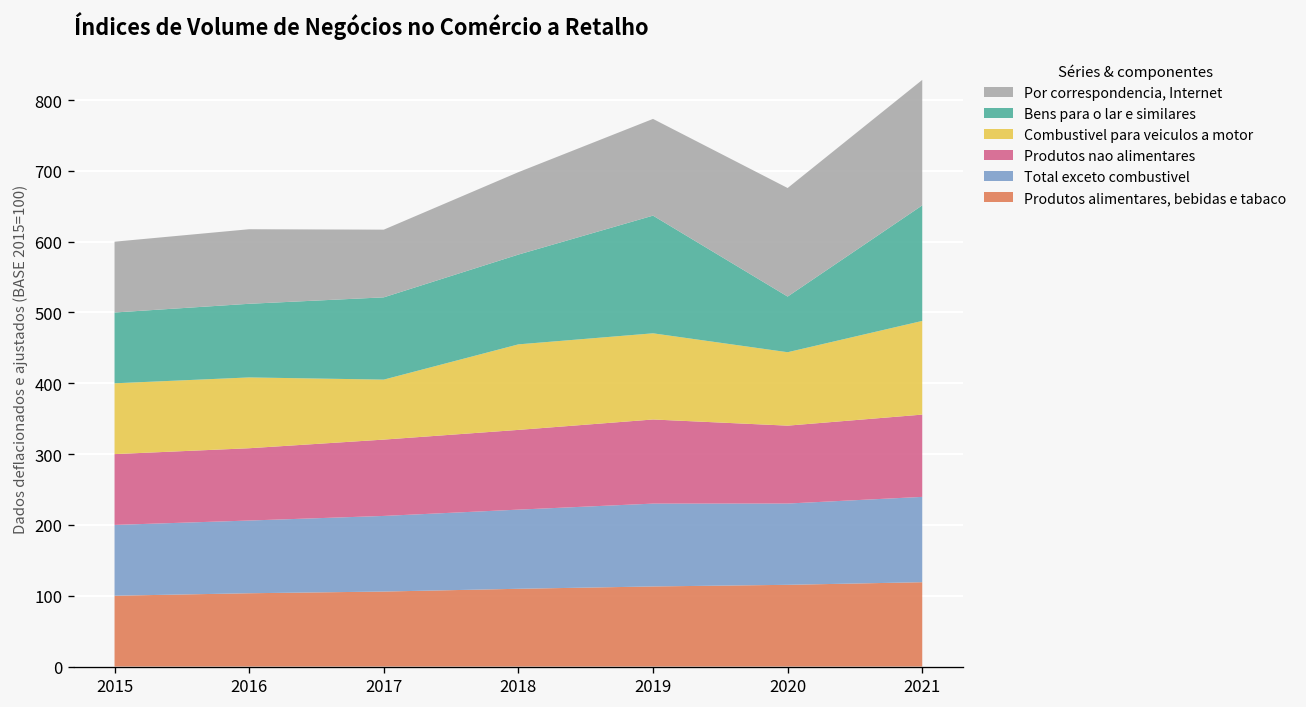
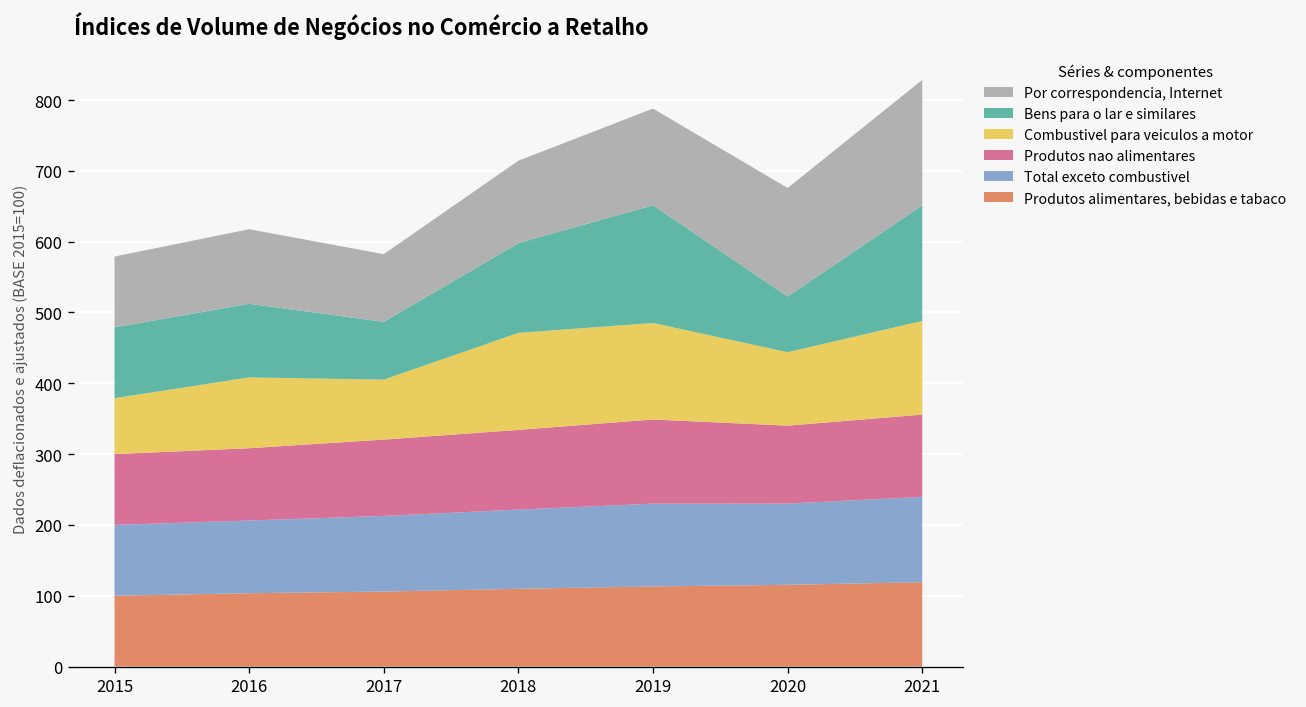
  {
    "Produtos alimentares, bebidas e tabaco": {
      "2015": 100,
      "2016": 100,
      "2017": 110,
      "2018": 110,
      "2019": 110,
      "2020": 120,
      "2021": 120
    },
    "Produtos nao alimentares": {
      "2015": 100,
      "2016": 100,
      "2017": 110,
      "2018": 110,
      "2019": 120,
      "2020": 110,
      "2021": 120
    },
    "Combustivel para veiculos a motor": {
-     "2015": 100,
+     "2015": 80,
      "2016": 100,
      "2017": 80,
-     "2018": 120,
-     "2019": 120,
+     "2018": 140,
+     "2019": 140,
      "2020": 100,
      "2021": 130
    },
    "Bens para o lar e similares": {
      "2015": 100,
      "2016": 100,
-     "2017": 120,
+     "2017": 80,
      "2018": 130,
      "2019": 170,
      "2020": 80,
      "2021": 160
    }
  }
